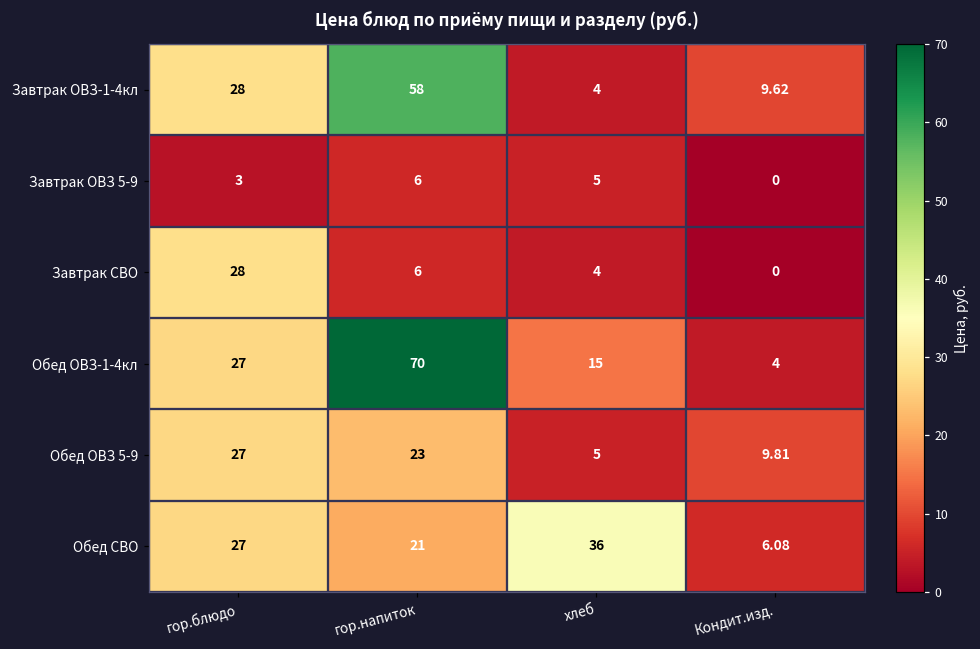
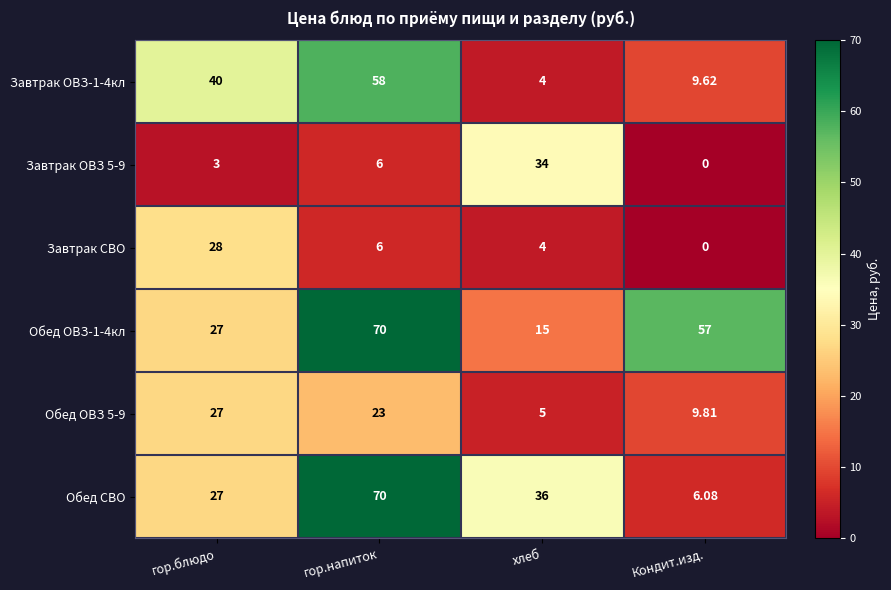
  {
    "Завтрак ОВЗ-1-4кл": {
-     "гор.блюдо": 28,
+     "гор.блюдо": 40,
      "гор.напиток": 58,
      "хлеб": 4,
      "Кондит.изд.": 9.62
    },
    "Завтрак ОВЗ 5-9": {
      "гор.блюдо": 3,
      "гор.напиток": 6,
-     "хлеб": 5,
+     "хлеб": 34,
      "Кондит.изд.": 0
    },
    "Завтрак СВО": {
      "гор.блюдо": 28,
      "гор.напиток": 6,
      "хлеб": 4,
      "Кондит.изд.": 0
    },
    "Обед ОВЗ-1-4кл": {
      "гор.блюдо": 27,
      "гор.напиток": 70,
      "хлеб": 15,
-     "Кондит.изд.": 4
+     "Кондит.изд.": 57
    },
    "Обед ОВЗ 5-9": {
      "гор.блюдо": 27,
      "гор.напиток": 23,
      "хлеб": 5,
      "Кондит.изд.": 9.81
    },
    "Обед СВО": {
      "гор.блюдо": 27,
-     "гор.напиток": 21,
+     "гор.напиток": 70,
      "хлеб": 36,
      "Кондит.изд.": 6.08
    }
  }
